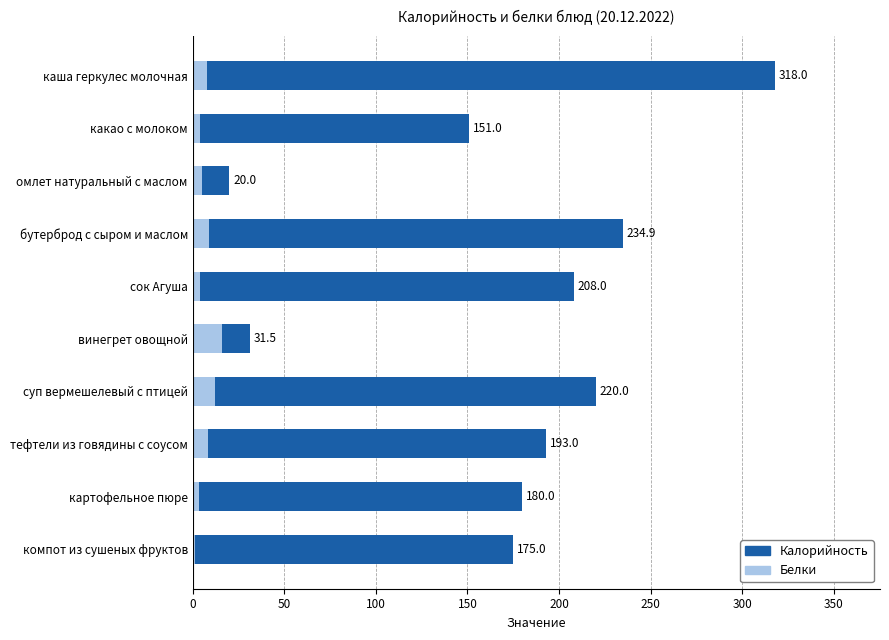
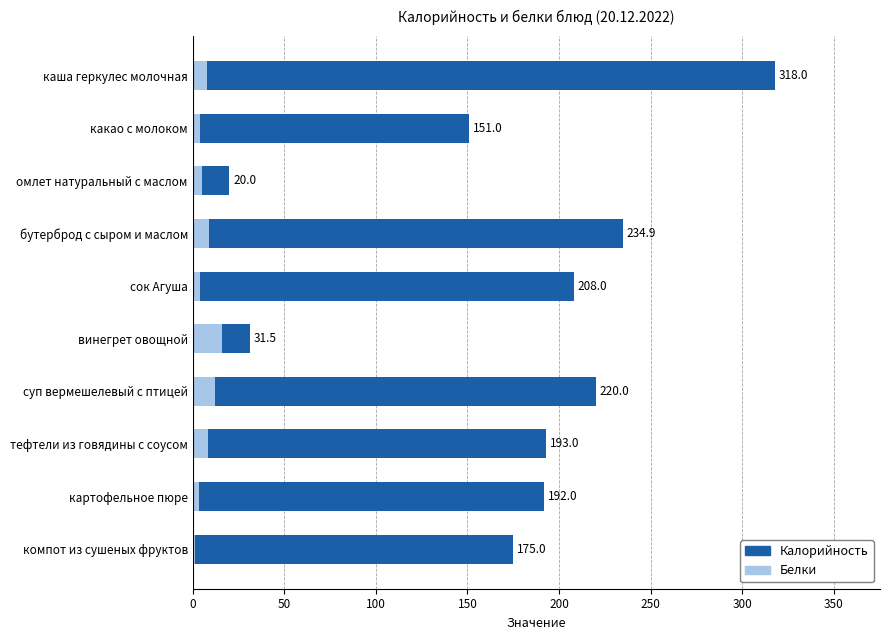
  {
    "Калорийность": {
      "каша геркулес молочная": 318.0,
      "какао с молоком": 151.0,
      "омлет натуральный с маслом": 20.0,
      "бутерброд с сыром и маслом": 234.9,
      "сок Агуша": 208.0,
      "винегрет овощной": 31.5,
      "суп вермешелевый с птицей": 220.0,
      "тефтели из говядины с соусом": 193.0,
-     "картофельное пюре": 180.0,
+     "картофельное пюре": 192.0,
      "компот из сушеных фруктов": 175.0
    }
  }
